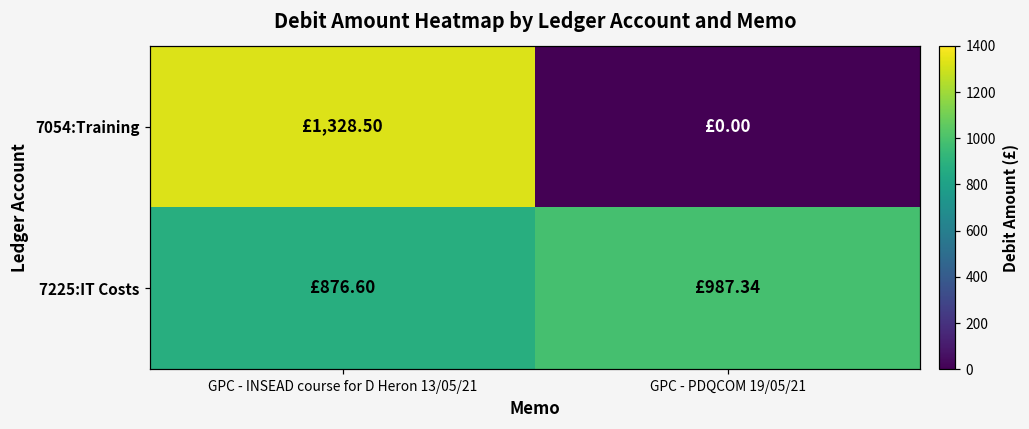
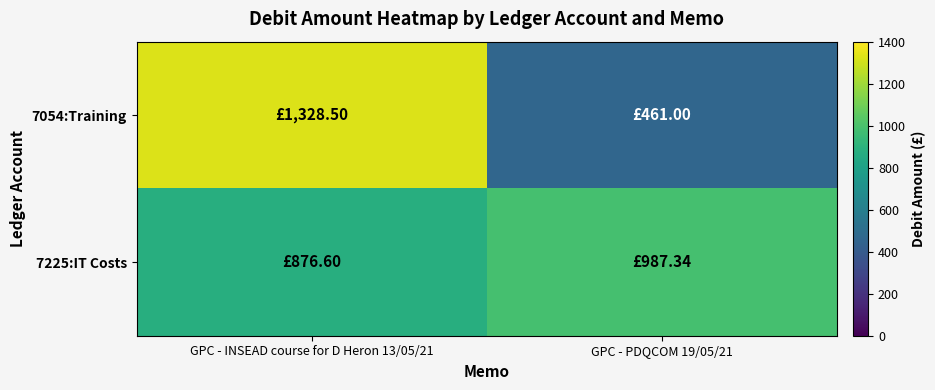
  {
    "7054:Training": {
      "GPC - INSEAD course for D Heron 13/05/21": "£1,328.50",
-     "GPC - PDQCOM 19/05/21": "£0.00"
+     "GPC - PDQCOM 19/05/21": "£461.00"
    },
    "7225:IT Costs": {
      "GPC - INSEAD course for D Heron 13/05/21": "£876.60",
      "GPC - PDQCOM 19/05/21": "£987.34"
    }
  }
